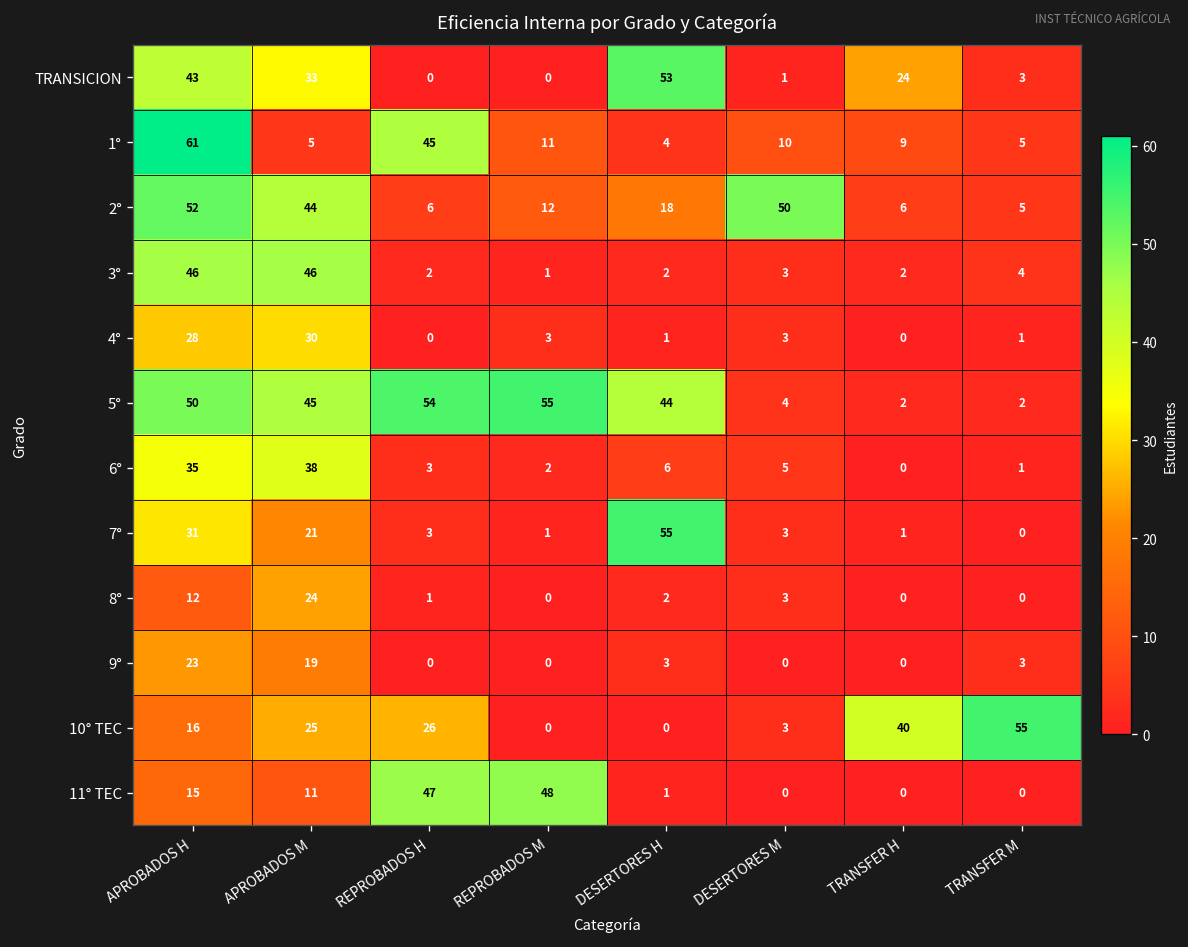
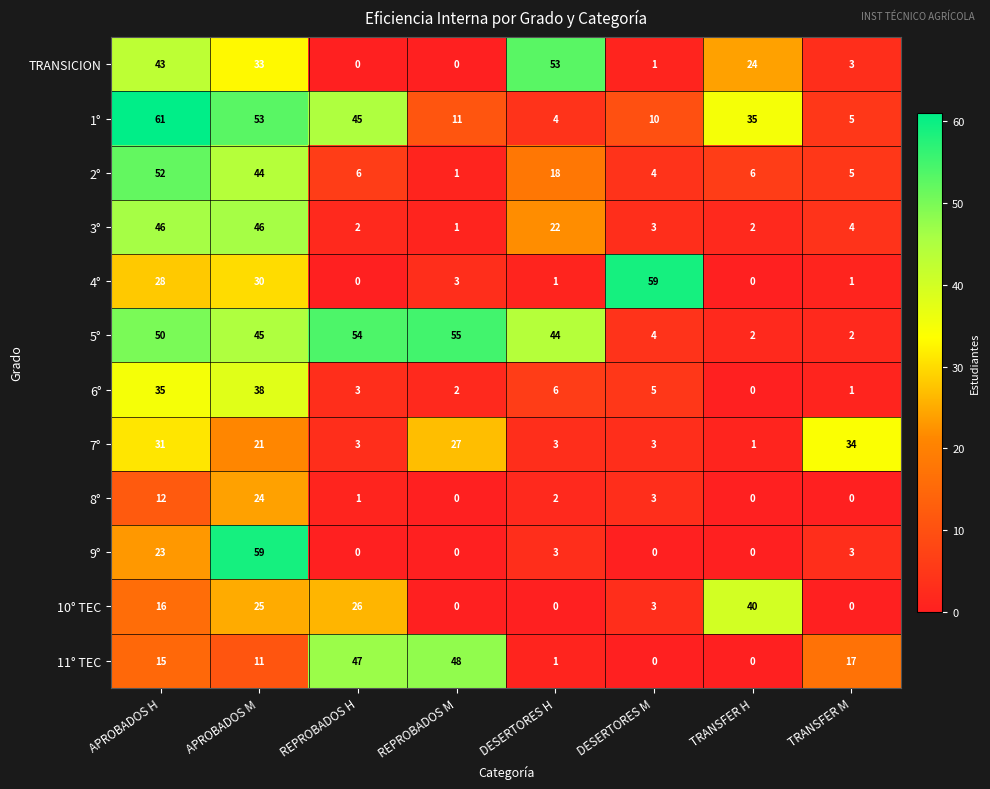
  {
    "TRANSICION": {
      "APROBADOS H": 43,
      "APROBADOS M": 33,
      "REPROBADOS H": 0,
      "REPROBADOS M": 0,
      "DESERTORES H": 53,
      "DESERTORES M": 1,
      "TRANSFER H": 24,
      "TRANSFER M": 3
    },
    "1°": {
      "APROBADOS H": 61,
-     "APROBADOS M": 5,
+     "APROBADOS M": 53,
      "REPROBADOS H": 45,
      "REPROBADOS M": 11,
      "DESERTORES H": 4,
      "DESERTORES M": 10,
-     "TRANSFER H": 9,
+     "TRANSFER H": 35,
      "TRANSFER M": 5
    },
    "2°": {
      "APROBADOS H": 52,
      "APROBADOS M": 44,
      "REPROBADOS H": 6,
-     "REPROBADOS M": 12,
+     "REPROBADOS M": 1,
      "DESERTORES H": 18,
-     "DESERTORES M": 50,
+     "DESERTORES M": 4,
      "TRANSFER H": 6,
      "TRANSFER M": 5
    },
    "3°": {
      "APROBADOS H": 46,
      "APROBADOS M": 46,
      "REPROBADOS H": 2,
      "REPROBADOS M": 1,
-     "DESERTORES H": 2,
+     "DESERTORES H": 22,
      "DESERTORES M": 3,
      "TRANSFER H": 2,
      "TRANSFER M": 4
    },
    "4°": {
      "APROBADOS H": 28,
      "APROBADOS M": 30,
      "REPROBADOS H": 0,
      "REPROBADOS M": 3,
      "DESERTORES H": 1,
-     "DESERTORES M": 3,
+     "DESERTORES M": 59,
      "TRANSFER H": 0,
      "TRANSFER M": 1
    },
    "5°": {
      "APROBADOS H": 50,
      "APROBADOS M": 45,
      "REPROBADOS H": 54,
      "REPROBADOS M": 55,
      "DESERTORES H": 44,
      "DESERTORES M": 4,
      "TRANSFER H": 2,
      "TRANSFER M": 2
    },
    "6°": {
      "APROBADOS H": 35,
      "APROBADOS M": 38,
      "REPROBADOS H": 3,
      "REPROBADOS M": 2,
      "DESERTORES H": 6,
      "DESERTORES M": 5,
      "TRANSFER H": 0,
      "TRANSFER M": 1
    },
    "7°": {
      "APROBADOS H": 31,
      "APROBADOS M": 21,
      "REPROBADOS H": 3,
-     "REPROBADOS M": 1,
-     "DESERTORES H": 55,
+     "REPROBADOS M": 27,
+     "DESERTORES H": 3,
      "DESERTORES M": 3,
      "TRANSFER H": 1,
-     "TRANSFER M": 0
+     "TRANSFER M": 34
    },
    "8°": {
      "APROBADOS H": 12,
      "APROBADOS M": 24,
      "REPROBADOS H": 1,
      "REPROBADOS M": 0,
      "DESERTORES H": 2,
      "DESERTORES M": 3,
      "TRANSFER H": 0,
      "TRANSFER M": 0
    },
    "9°": {
      "APROBADOS H": 23,
-     "APROBADOS M": 19,
+     "APROBADOS M": 59,
      "REPROBADOS H": 0,
      "REPROBADOS M": 0,
      "DESERTORES H": 3,
      "DESERTORES M": 0,
      "TRANSFER H": 0,
      "TRANSFER M": 3
    },
    "10° TEC": {
      "APROBADOS H": 16,
      "APROBADOS M": 25,
      "REPROBADOS H": 26,
      "REPROBADOS M": 0,
      "DESERTORES H": 0,
      "DESERTORES M": 3,
      "TRANSFER H": 40,
-     "TRANSFER M": 55
+     "TRANSFER M": 0
    },
    "11° TEC": {
      "APROBADOS H": 15,
      "APROBADOS M": 11,
      "REPROBADOS H": 47,
      "REPROBADOS M": 48,
      "DESERTORES H": 1,
      "DESERTORES M": 0,
      "TRANSFER H": 0,
-     "TRANSFER M": 0
+     "TRANSFER M": 17
    }
  }
